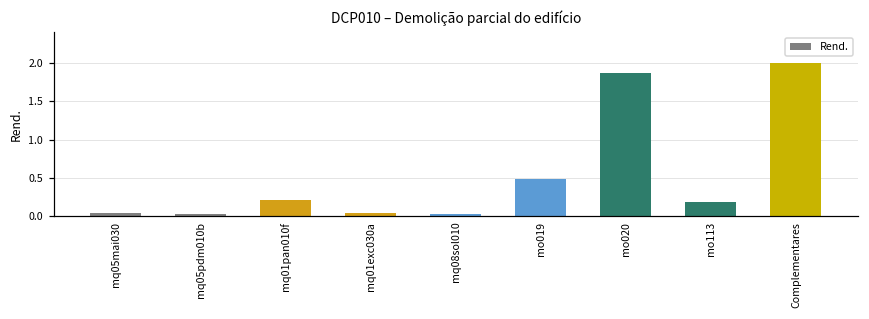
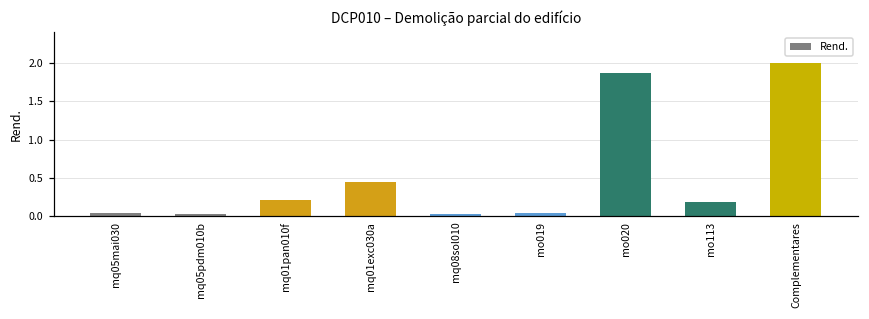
  {
    "mq05mai030": 0.0,
    "mq01pan010f": 0.2,
-   "mq01exc030a": 0.0,
+   "mq01exc030a": 0.5,
    "mq08sol010": 0.0,
-   "mo019": 0.5,
+   "mo019": 0.0,
    "mo020": 1.9,
    "mo113": 0.2,
    "Complementares": 2.0
  }
